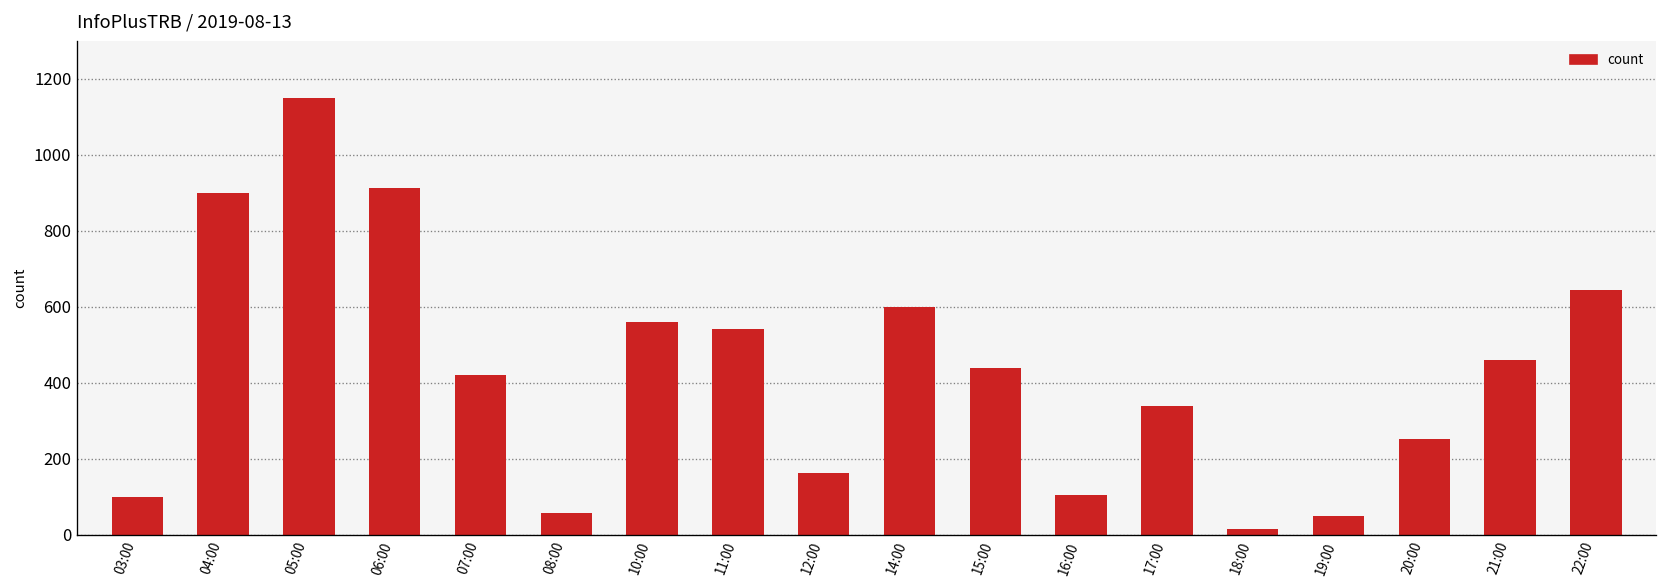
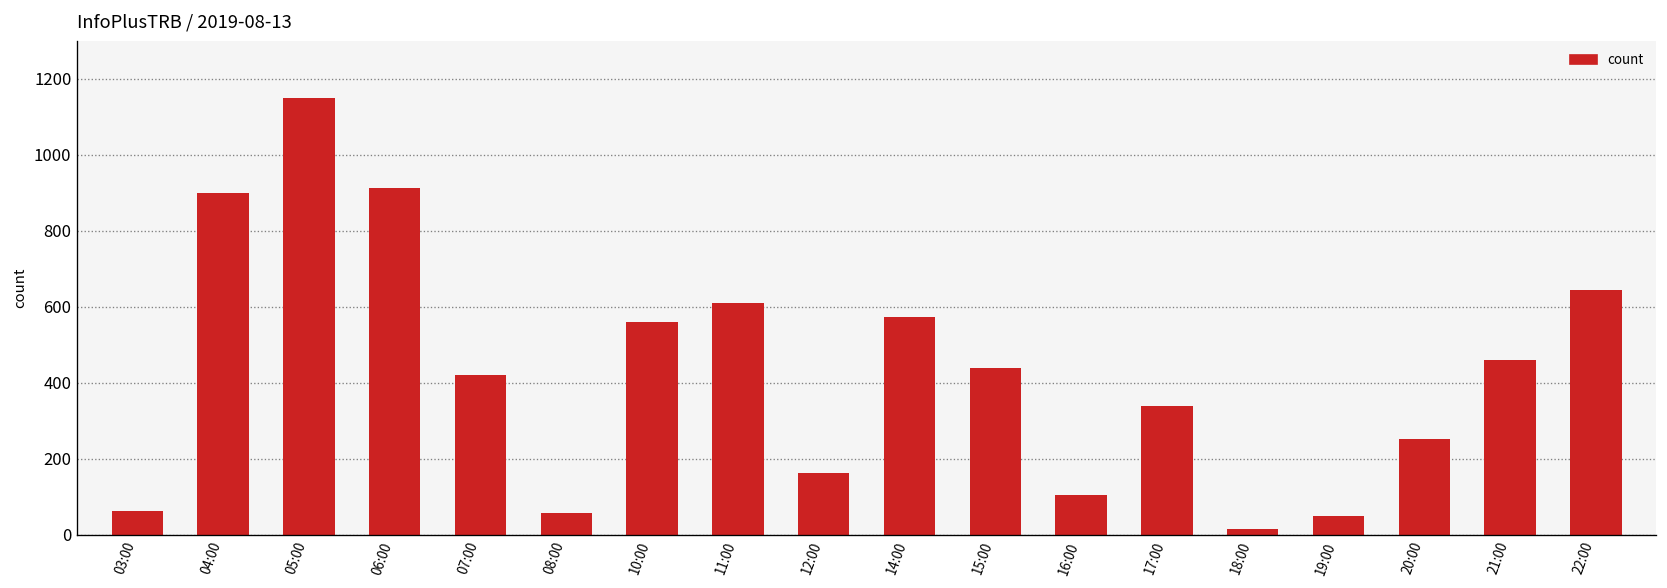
  {
-   "03:00": 100,
+   "03:00": 60,
    "04:00": 900,
    "05:00": 1150,
    "06:00": 910,
    "07:00": 420,
    "08:00": 60,
    "10:00": 560,
-   "11:00": 540,
+   "11:00": 610,
    "12:00": 160,
-   "14:00": 600,
+   "14:00": 570,
    "15:00": 440,
    "16:00": 100,
    "17:00": 340,
    "18:00": 20,
    "19:00": 50,
    "20:00": 250,
    "21:00": 460,
    "22:00": 650
  }
